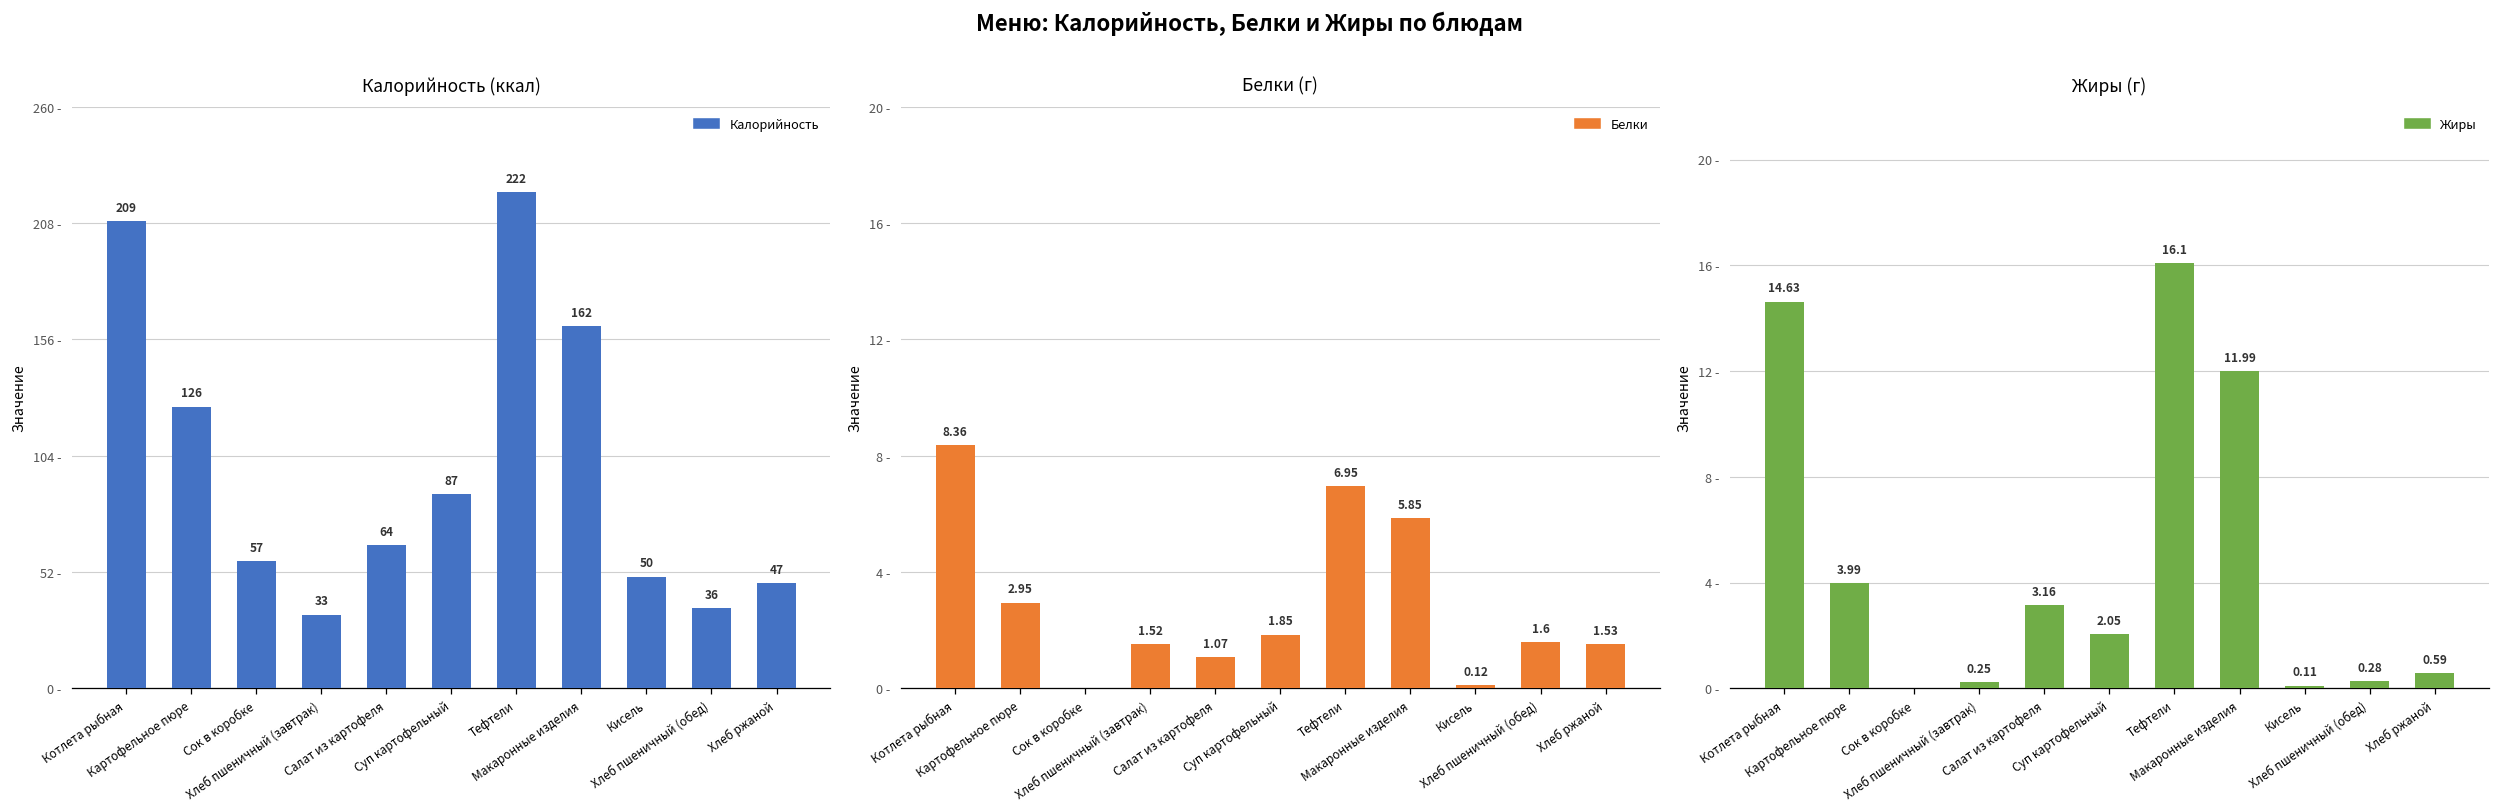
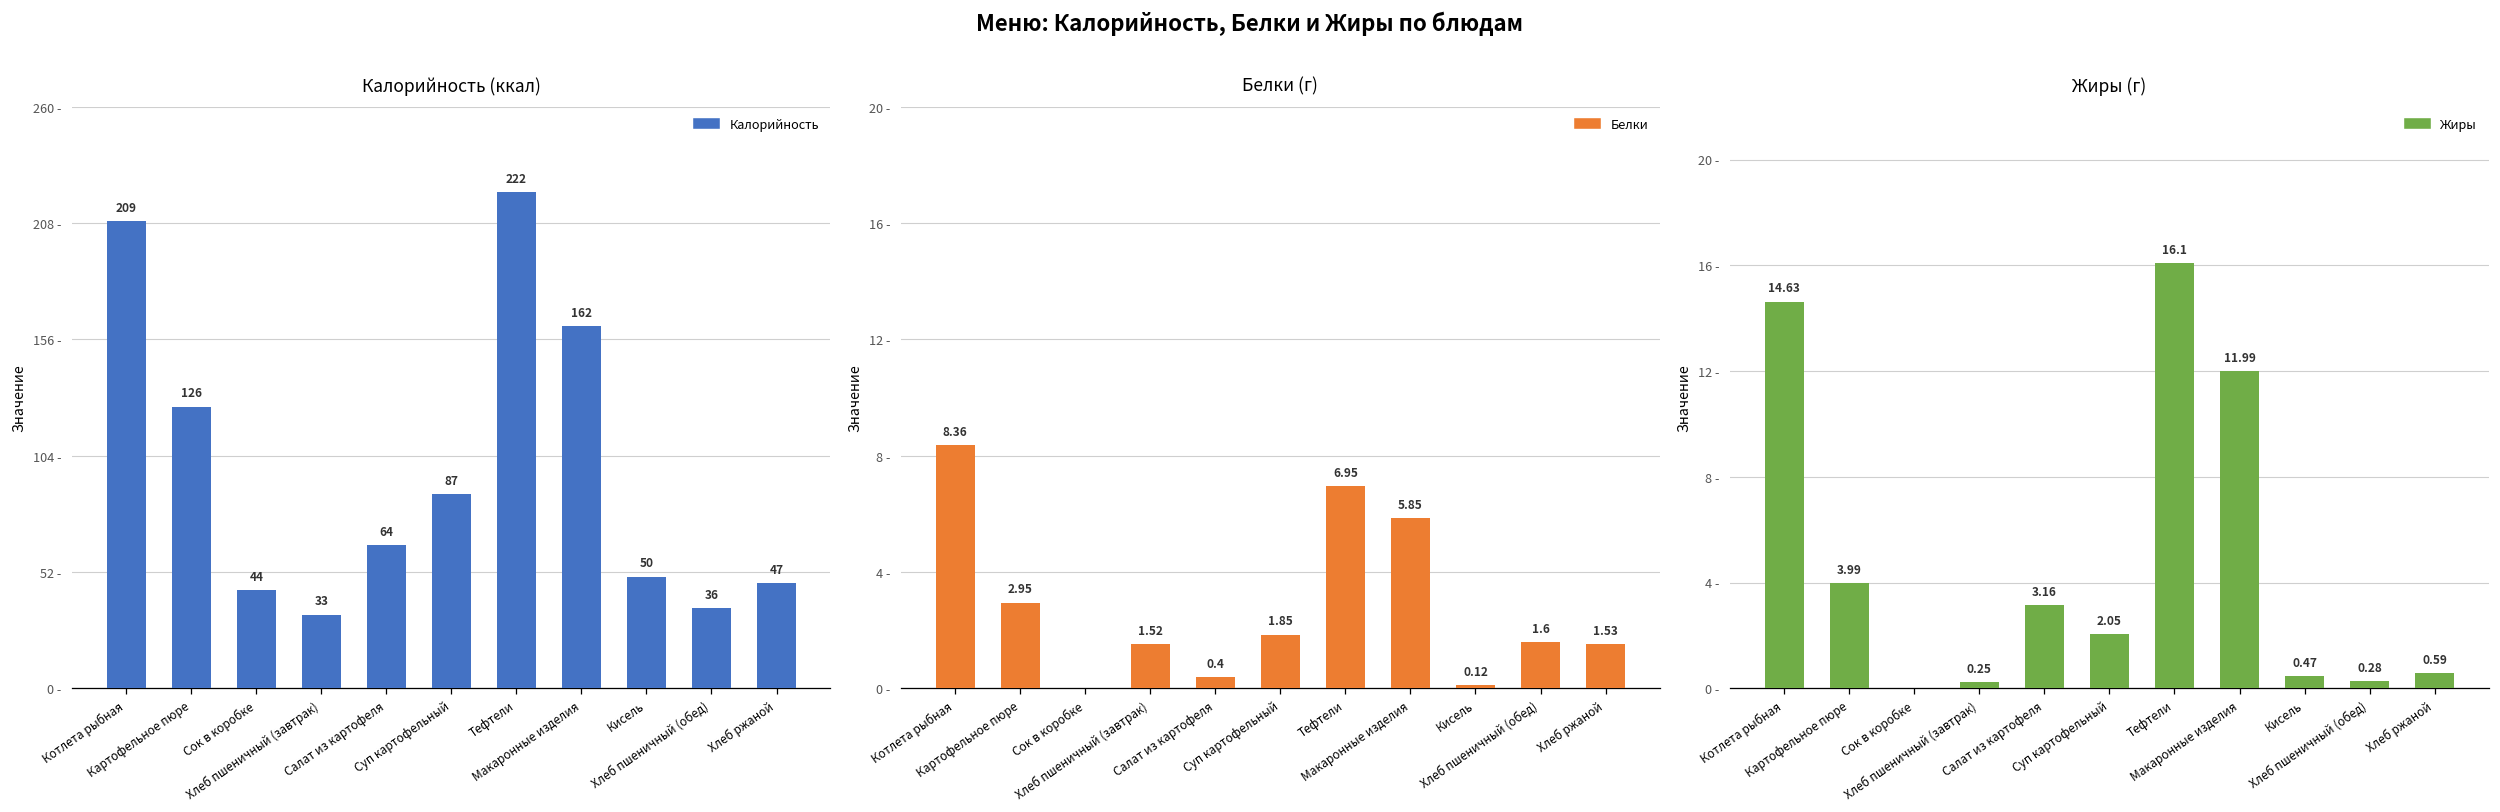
  {
    "Калорийность (ккал)": {
      "Котлета рыбная": 209,
      "Картофельное пюре": 126,
-     "Сок в коробке": 57,
+     "Сок в коробке": 44,
      "Хлеб пшеничный (завтрак)": 33,
      "Салат из картофеля": 64,
      "Суп картофельный": 87,
      "Тефтели": 222,
      "Макаронные изделия": 162,
      "Кисель": 50,
      "Хлеб пшеничный (обед)": 36,
      "Хлеб ржаной": 47
    },
    "Белки (г)": {
      "Котлета рыбная": 8.36,
      "Картофельное пюре": 2.95,
      "Хлеб пшеничный (завтрак)": 1.52,
-     "Салат из картофеля": 1.07,
+     "Салат из картофеля": 0.4,
      "Суп картофельный": 1.85,
      "Тефтели": 6.95,
      "Макаронные изделия": 5.85,
      "Кисель": 0.12,
      "Хлеб пшеничный (обед)": 1.6,
      "Хлеб ржаной": 1.53
    },
    "Жиры (г)": {
      "Котлета рыбная": 14.63,
      "Картофельное пюре": 3.99,
      "Хлеб пшеничный (завтрак)": 0.25,
      "Салат из картофеля": 3.16,
      "Суп картофельный": 2.05,
      "Тефтели": 16.1,
      "Макаронные изделия": 11.99,
-     "Кисель": 0.11,
+     "Кисель": 0.47,
      "Хлеб пшеничный (обед)": 0.28,
      "Хлеб ржаной": 0.59
    }
  }
